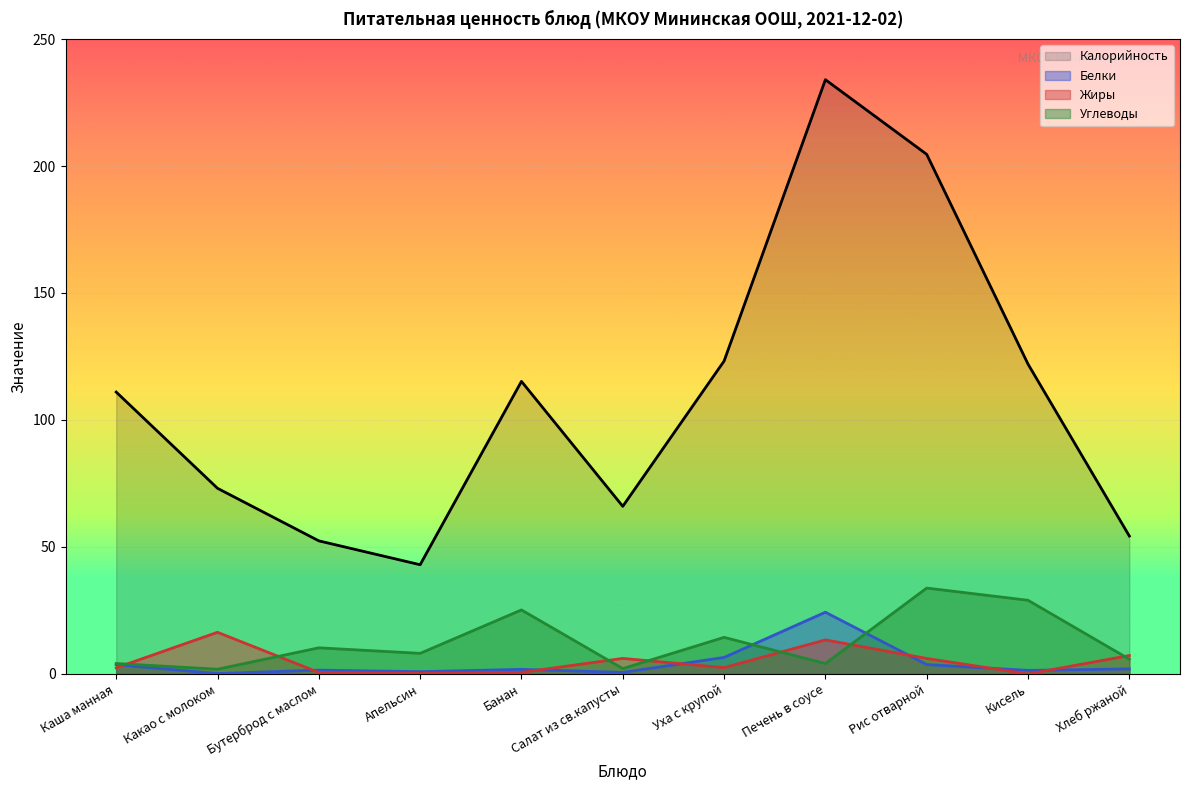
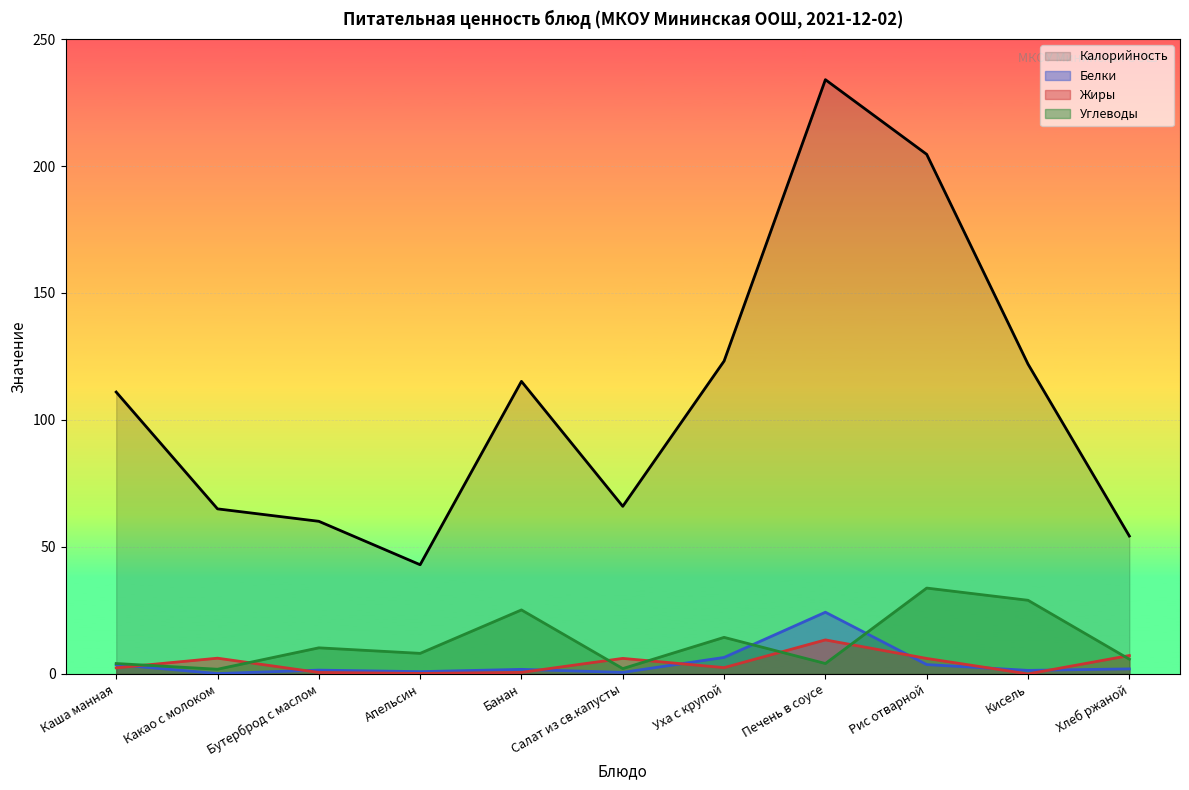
  {
    "Калорийность": {
      "Каша манная": 111,
-     "Какао с молоком": 73,
-     "Бутерброд с маслом": 52,
+     "Какао с молоком": 65,
+     "Бутерброд с маслом": 60,
      "Апельсин": 43,
      "Банан": 115,
      "Салат из св.капусты": 66,
      "Уха с крупой": 123,
      "Печень в соусе": 234,
      "Рис отварной": 205,
      "Кисель": 122,
      "Хлеб ржаной": 54
    },
    "Белки": {
      "Какао с молоком": 0,
      "Банан": 2,
      "Салат из св.капусты": 1,
      "Уха с крупой": 7,
      "Печень в соусе": 24,
      "Рис отварной": 4,
      "Кисель": 1,
      "Хлеб ржаной": 2
    },
    "Жиры": {
      "Каша манная": 2,
-     "Какао с молоком": 16,
+     "Какао с молоком": 6,
      "Банан": 1,
      "Салат из св.капусты": 6,
      "Уха с крупой": 2,
      "Печень в соусе": 13,
      "Рис отварной": 6,
      "Кисель": 0,
      "Хлеб ржаной": 7
    },
    "Углеводы": {
      "Какао с молоком": 2,
      "Бутерброд с маслом": 10,
      "Апельсин": 8,
      "Банан": 25,
      "Салат из св.капусты": 2,
      "Уха с крупой": 14,
      "Печень в соусе": 4,
      "Рис отварной": 34,
      "Кисель": 29,
      "Хлеб ржаной": 6
    }
  }
